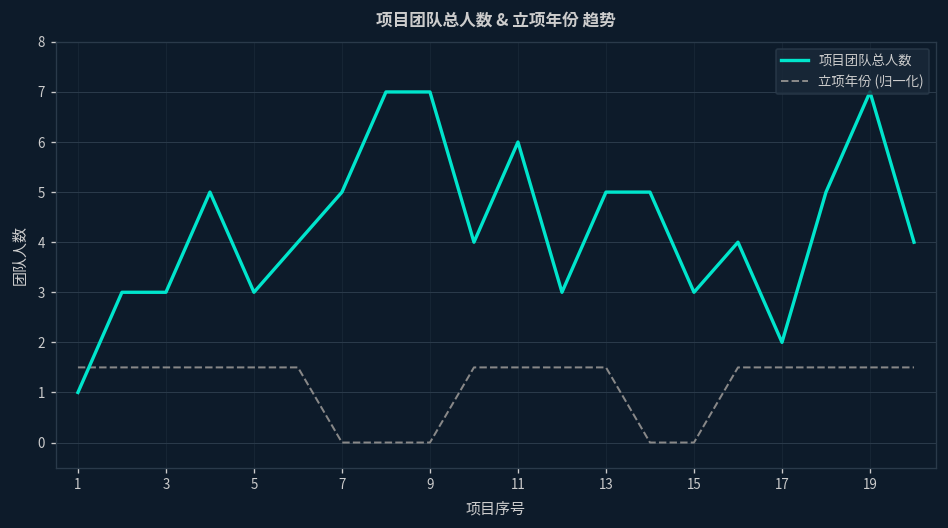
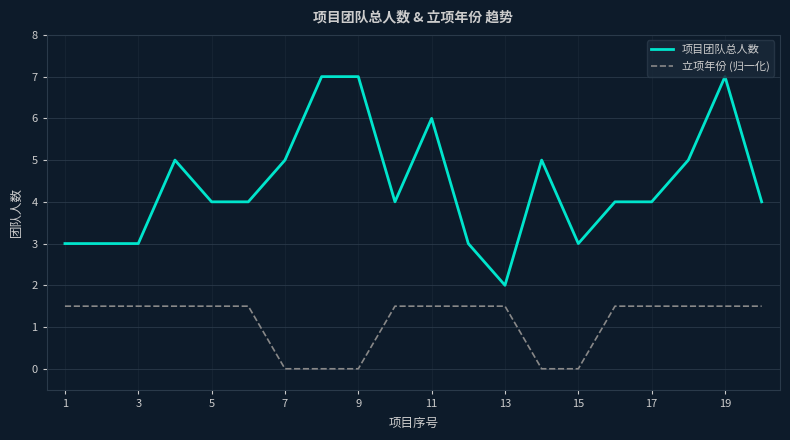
  {
    "项目团队总人数": {
-     "1": 1,
+     "1": 3,
      "3": 3,
-     "5": 3,
+     "5": 4,
      "7": 5,
      "9": 7,
      "11": 6,
-     "13": 5,
+     "13": 2,
      "15": 3,
-     "17": 2
+     "17": 4
    },
    "立项年份 (归一化)": {
      "1": 1.5,
      "3": 1.5,
      "5": 1.5,
      "7": 0,
      "9": 0,
      "11": 1.5,
      "13": 1.5,
      "15": 0,
      "17": 1.5,
      "19": 1.5
    }
  }
